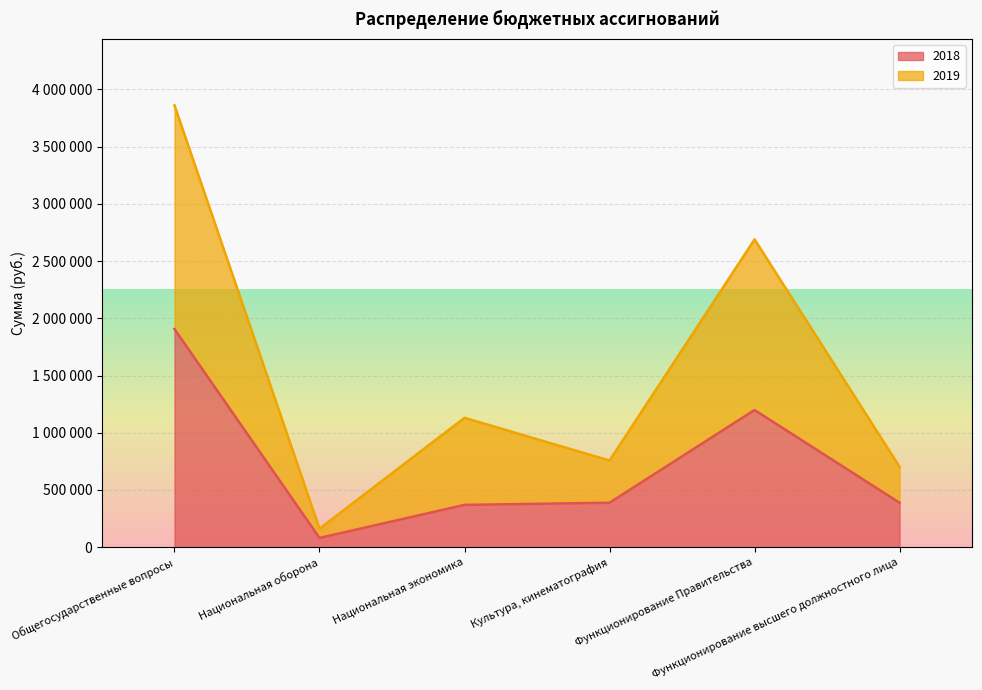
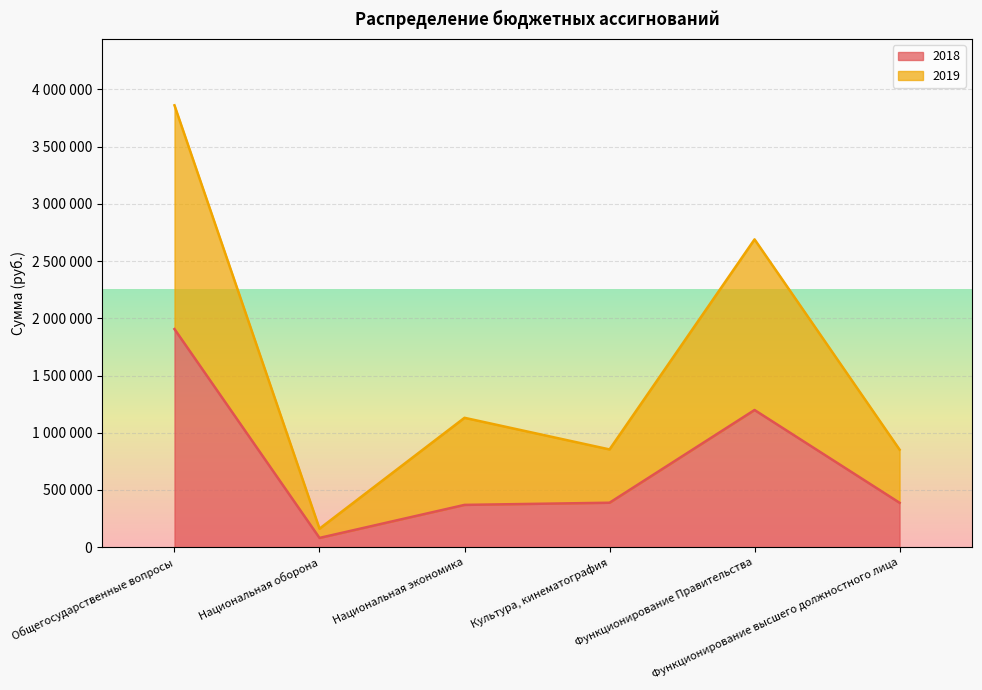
  {
    "2018": {
      "Общегосударственные вопросы": 1910000,
      "Национальная оборона": 80000,
      "Национальная экономика": 370000,
      "Культура, кинематография": 390000,
      "Функционирование Правительства": 1200000,
      "Функционирование высшего должностного лица": 390000
    },
    "2019": {
      "Общегосударственные вопросы": 1960000,
      "Национальная оборона": 80000,
      "Национальная экономика": 760000,
-     "Культура, кинематография": 370000,
+     "Культура, кинематография": 470000,
      "Функционирование Правительства": 1490000,
-     "Функционирование высшего должностного лица": 310000
+     "Функционирование высшего должностного лица": 460000
    }
  }
